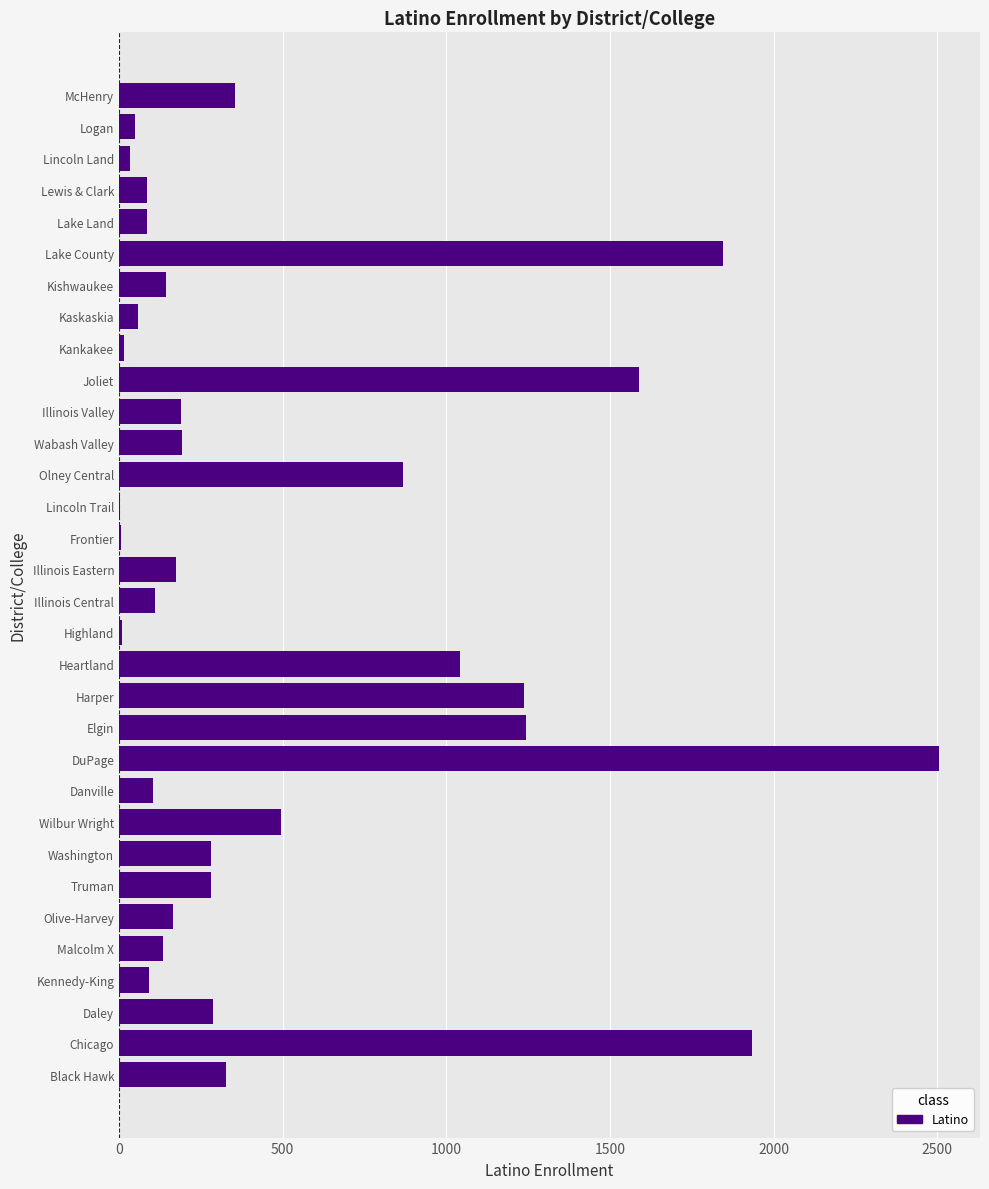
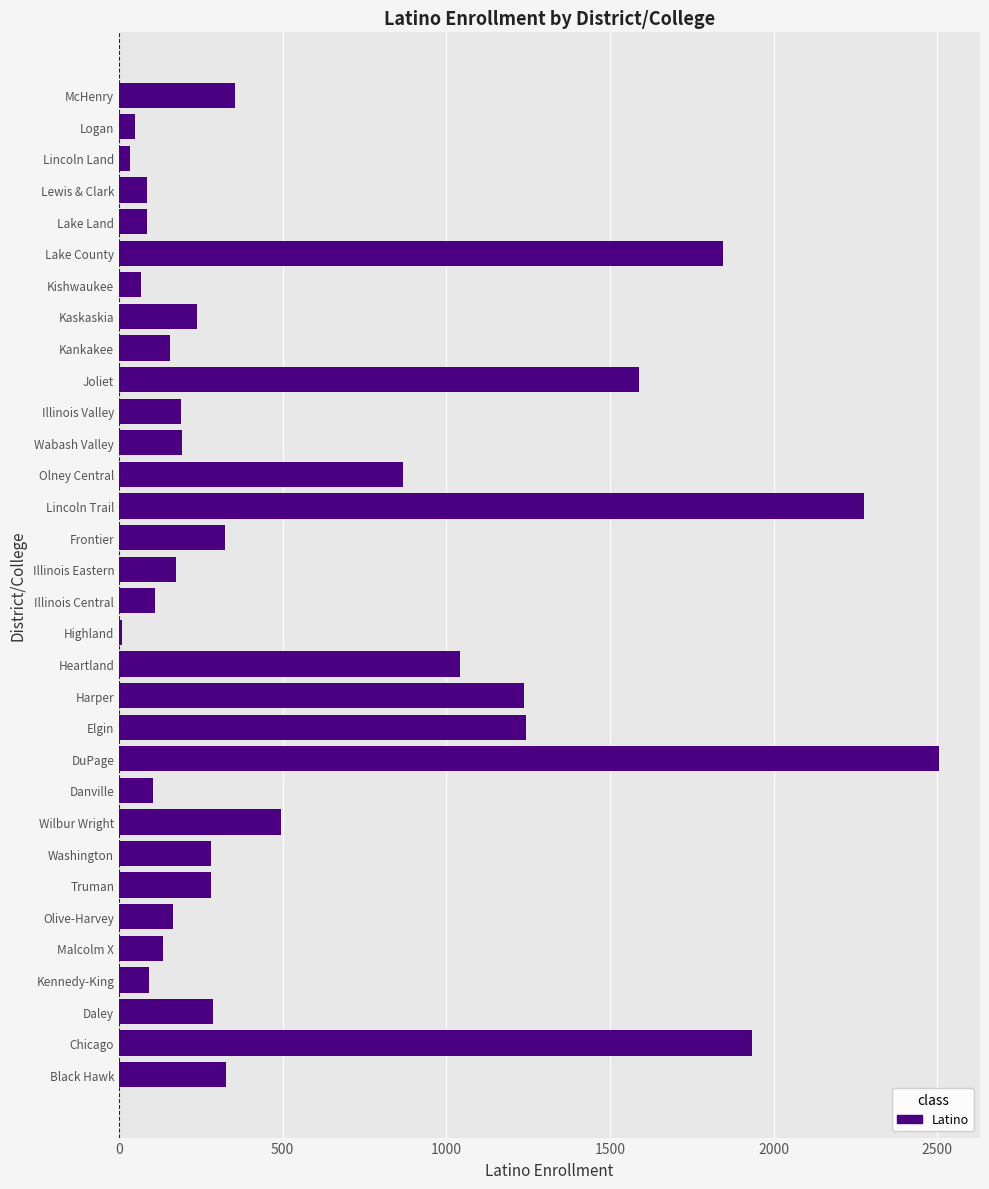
  {
    "McHenry": 350,
    "Logan": 50,
    "Lincoln Land": 30,
    "Lewis & Clark": 80,
    "Lake Land": 90,
    "Lake County": 1850,
-   "Kishwaukee": 140,
-   "Kaskaskia": 60,
-   "Kankakee": 10,
+   "Kishwaukee": 70,
+   "Kaskaskia": 240,
+   "Kankakee": 160,
    "Joliet": 1590,
    "Illinois Valley": 190,
    "Wabash Valley": 190,
    "Olney Central": 870,
-   "Lincoln Trail": 0,
-   "Frontier": 10,
+   "Lincoln Trail": 2280,
+   "Frontier": 320,
    "Illinois Eastern": 180,
    "Illinois Central": 110,
    "Highland": 10,
    "Heartland": 1040,
    "Harper": 1240,
    "Elgin": 1240,
    "DuPage": 2510,
    "Danville": 100,
    "Wilbur Wright": 490,
    "Washington": 280,
    "Truman": 280,
    "Olive-Harvey": 170,
    "Malcolm X": 140,
    "Kennedy-King": 90,
    "Daley": 290,
    "Chicago": 1930,
    "Black Hawk": 330
  }
